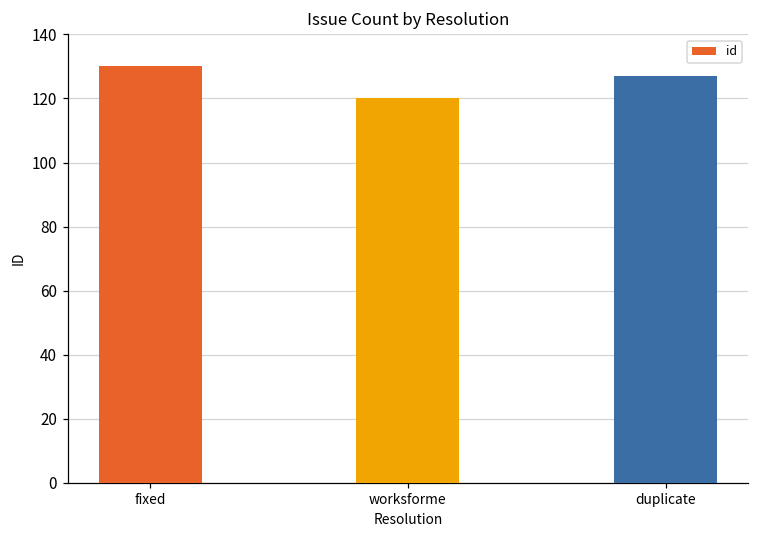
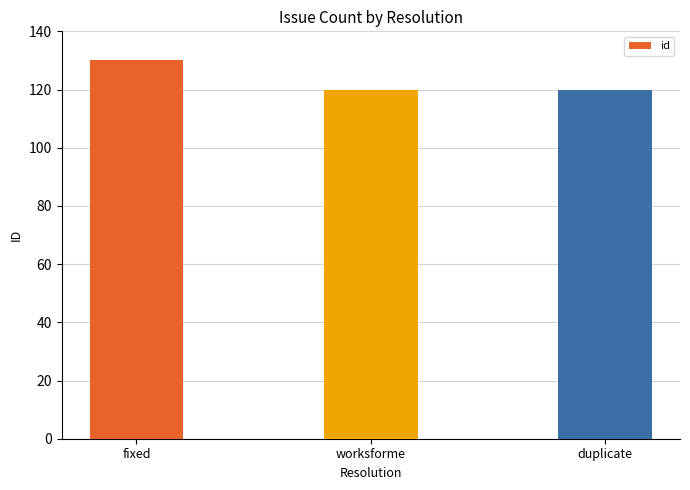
  {
    "fixed": 130,
    "worksforme": 120,
-   "duplicate": 127
+   "duplicate": 120
  }
